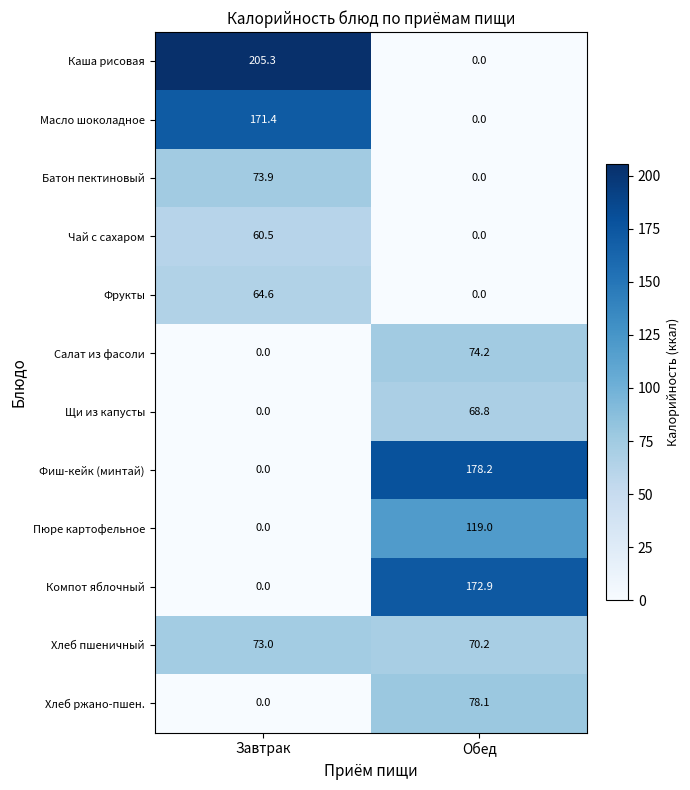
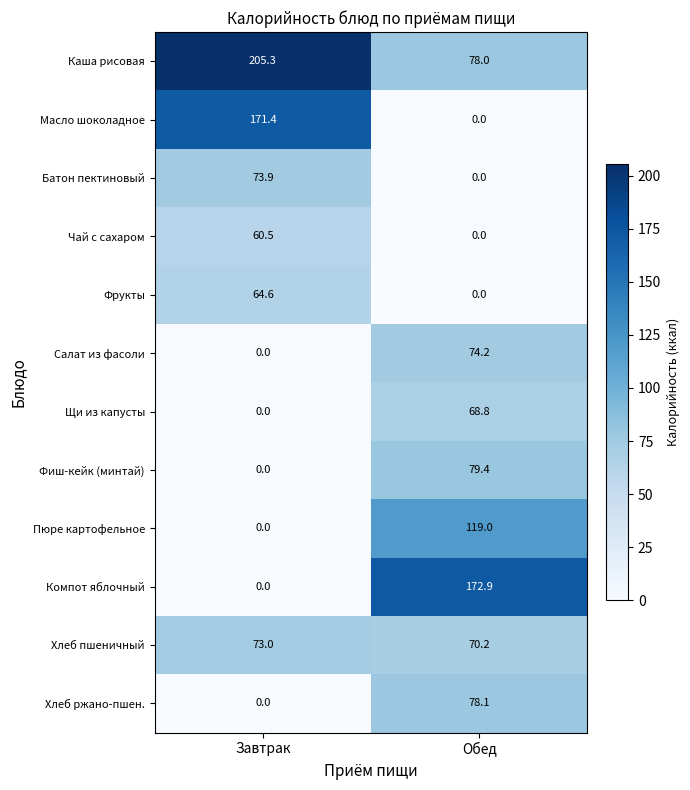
  {
    "Каша рисовая": {
      "Завтрак": 205.3,
-     "Обед": 0.0
+     "Обед": 78.0
    },
    "Масло шоколадное": {
      "Завтрак": 171.4,
      "Обед": 0.0
    },
    "Батон пектиновый": {
      "Завтрак": 73.9,
      "Обед": 0.0
    },
    "Чай с сахаром": {
      "Завтрак": 60.5,
      "Обед": 0.0
    },
    "Фрукты": {
      "Завтрак": 64.6,
      "Обед": 0.0
    },
    "Салат из фасоли": {
      "Завтрак": 0.0,
      "Обед": 74.2
    },
    "Щи из капусты": {
      "Завтрак": 0.0,
      "Обед": 68.8
    },
    "Фиш-кейк (минтай)": {
      "Завтрак": 0.0,
-     "Обед": 178.2
+     "Обед": 79.4
    },
    "Пюре картофельное": {
      "Завтрак": 0.0,
      "Обед": 119.0
    },
    "Компот яблочный": {
      "Завтрак": 0.0,
      "Обед": 172.9
    },
    "Хлеб пшеничный": {
      "Завтрак": 73.0,
      "Обед": 70.2
    },
    "Хлеб ржано-пшен.": {
      "Завтрак": 0.0,
      "Обед": 78.1
    }
  }
